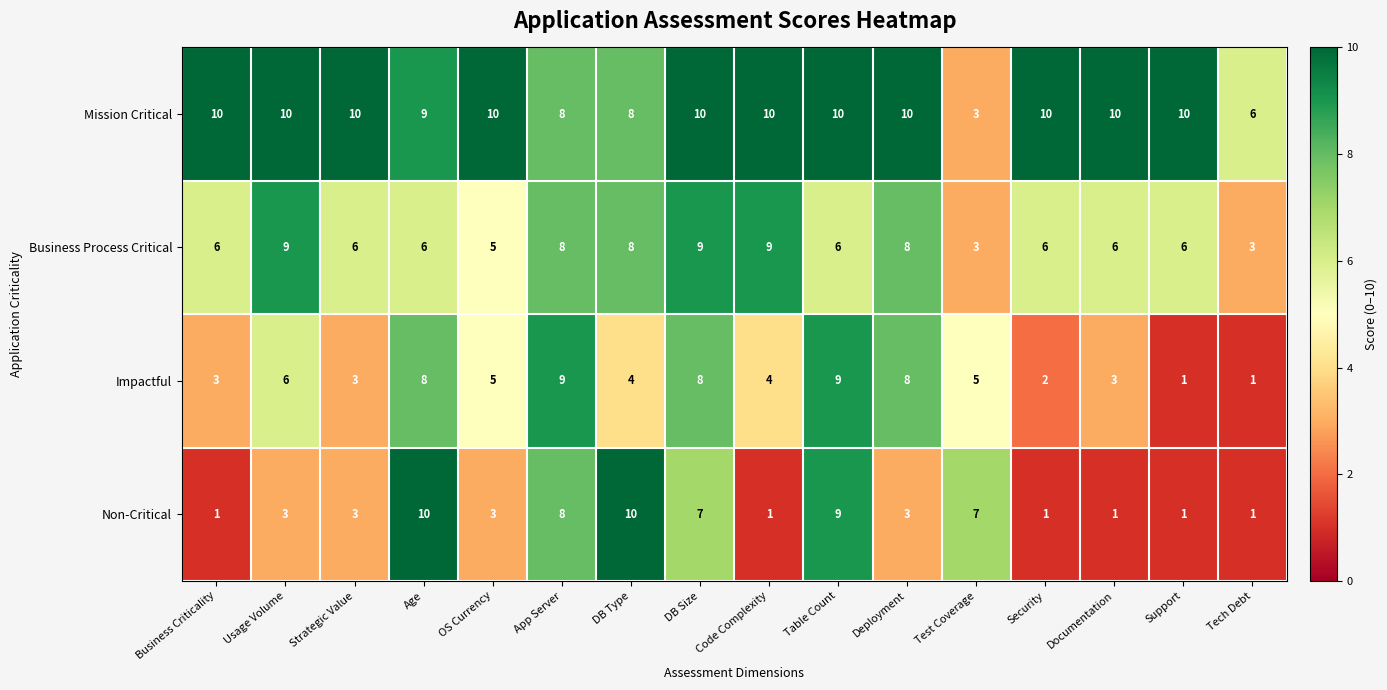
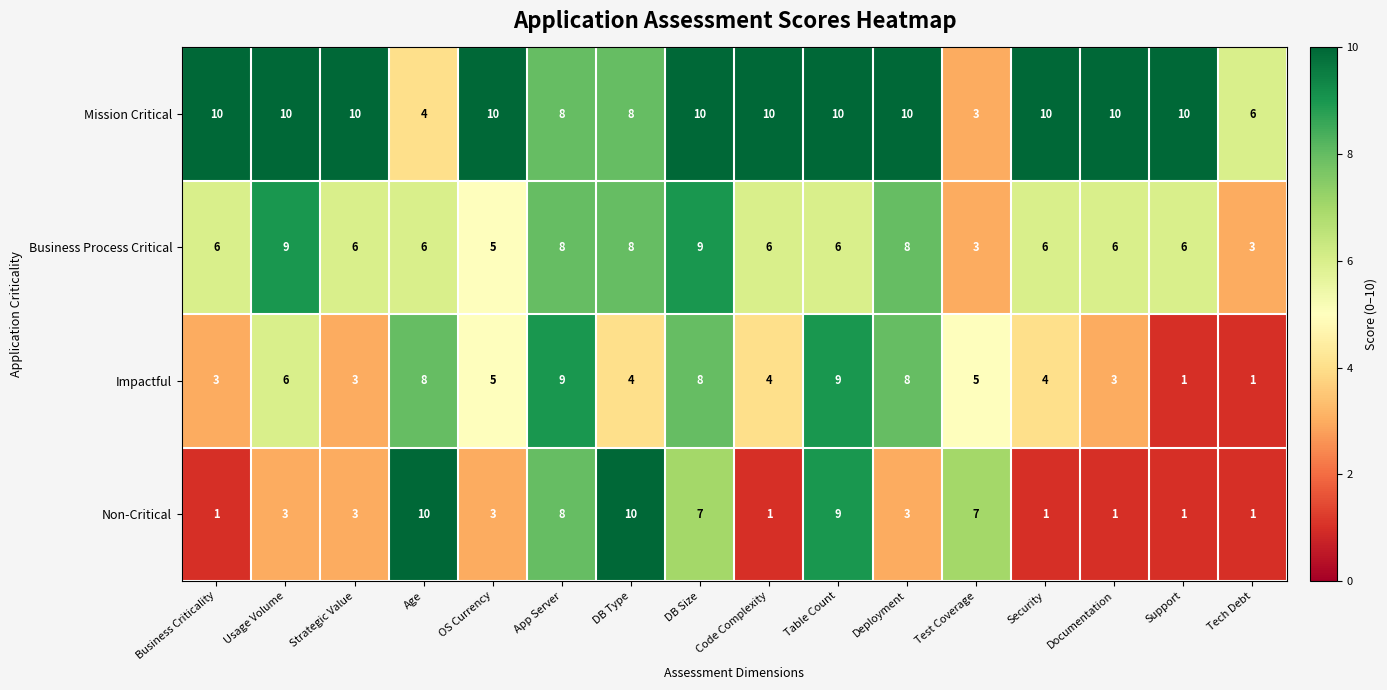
  {
    "Mission Critical": {
      "Business Criticality": 10,
      "Usage Volume": 10,
      "Strategic Value": 10,
-     "Age": 9,
+     "Age": 4,
      "OS Currency": 10,
      "App Server": 8,
      "DB Type": 8,
      "DB Size": 10,
      "Code Complexity": 10,
      "Table Count": 10,
      "Deployment": 10,
      "Test Coverage": 3,
      "Security": 10,
      "Documentation": 10,
      "Support": 10,
      "Tech Debt": 6
    },
    "Business Process Critical": {
      "Business Criticality": 6,
      "Usage Volume": 9,
      "Strategic Value": 6,
      "Age": 6,
      "OS Currency": 5,
      "App Server": 8,
      "DB Type": 8,
      "DB Size": 9,
-     "Code Complexity": 9,
+     "Code Complexity": 6,
      "Table Count": 6,
      "Deployment": 8,
      "Test Coverage": 3,
      "Security": 6,
      "Documentation": 6,
      "Support": 6,
      "Tech Debt": 3
    },
    "Impactful": {
      "Business Criticality": 3,
      "Usage Volume": 6,
      "Strategic Value": 3,
      "Age": 8,
      "OS Currency": 5,
      "App Server": 9,
      "DB Type": 4,
      "DB Size": 8,
      "Code Complexity": 4,
      "Table Count": 9,
      "Deployment": 8,
      "Test Coverage": 5,
-     "Security": 2,
+     "Security": 4,
      "Documentation": 3,
      "Support": 1,
      "Tech Debt": 1
    },
    "Non-Critical": {
      "Business Criticality": 1,
      "Usage Volume": 3,
      "Strategic Value": 3,
      "Age": 10,
      "OS Currency": 3,
      "App Server": 8,
      "DB Type": 10,
      "DB Size": 7,
      "Code Complexity": 1,
      "Table Count": 9,
      "Deployment": 3,
      "Test Coverage": 7,
      "Security": 1,
      "Documentation": 1,
      "Support": 1,
      "Tech Debt": 1
    }
  }
